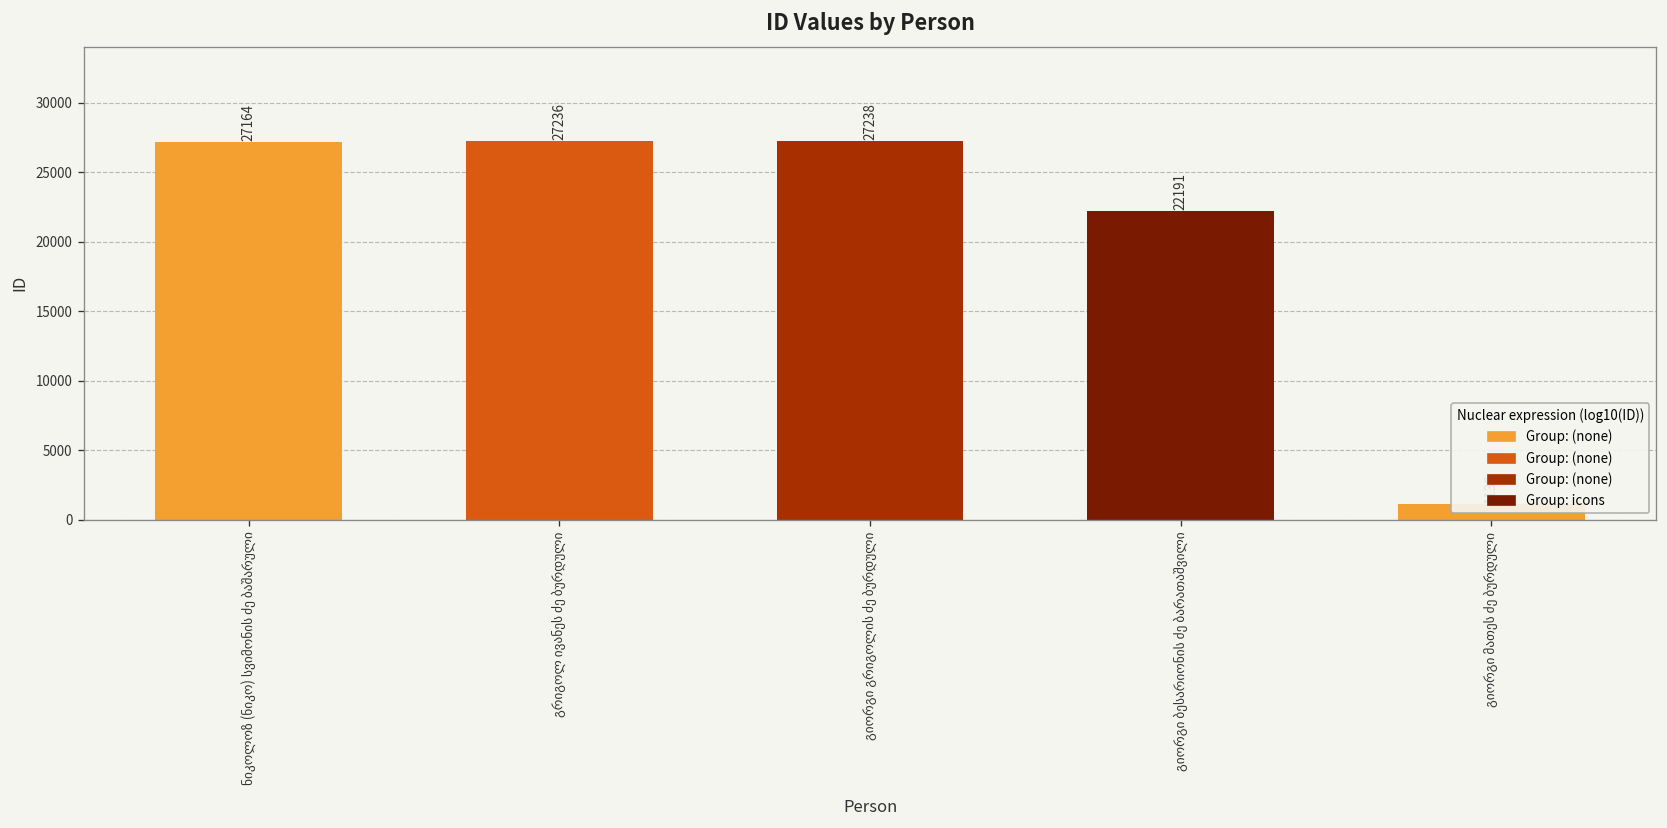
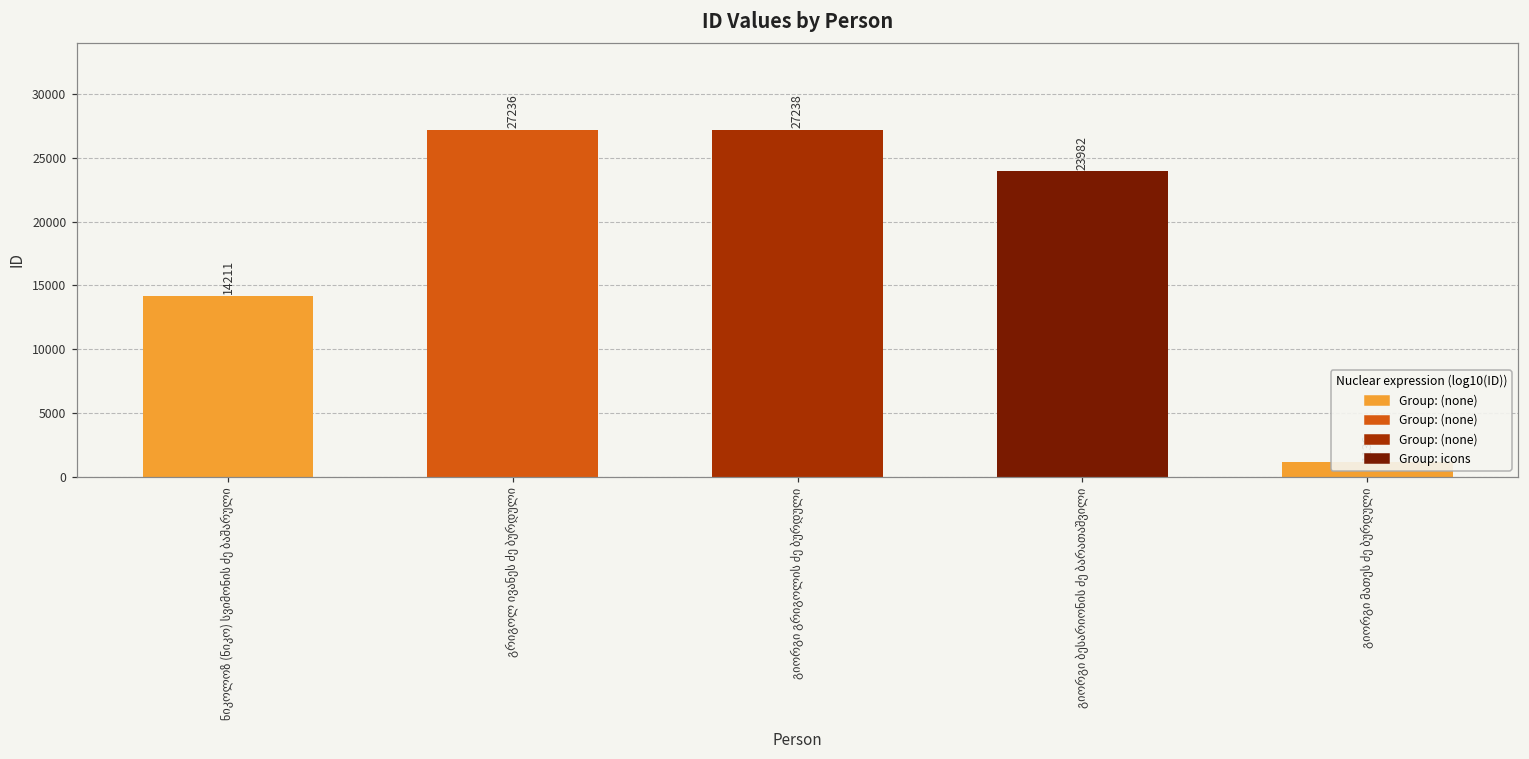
  {
-   "ნიკოლოზ (ნიკო) სვიმონის ძე ბაშარული": 27164,
+   "ნიკოლოზ (ნიკო) სვიმონის ძე ბაშარული": 14211,
    "გრიგოლ ივანეს ძე ბურდული": 27236,
    "გიორგი გრიგოლის ძე ბურდული": 27238,
-   "გიორგი ბესარიონის ძე ბარათაშვილი": 22191
+   "გიორგი ბესარიონის ძე ბარათაშვილი": 23982
  }
